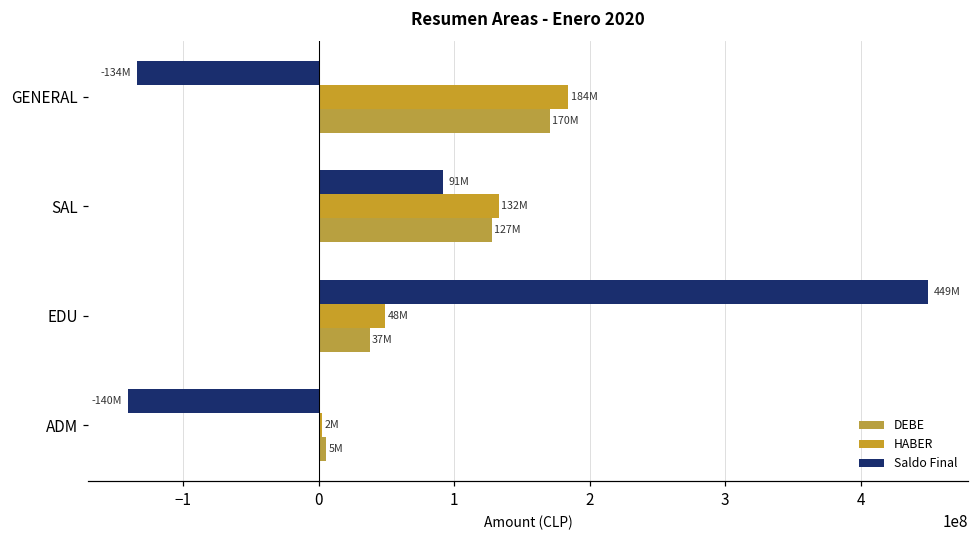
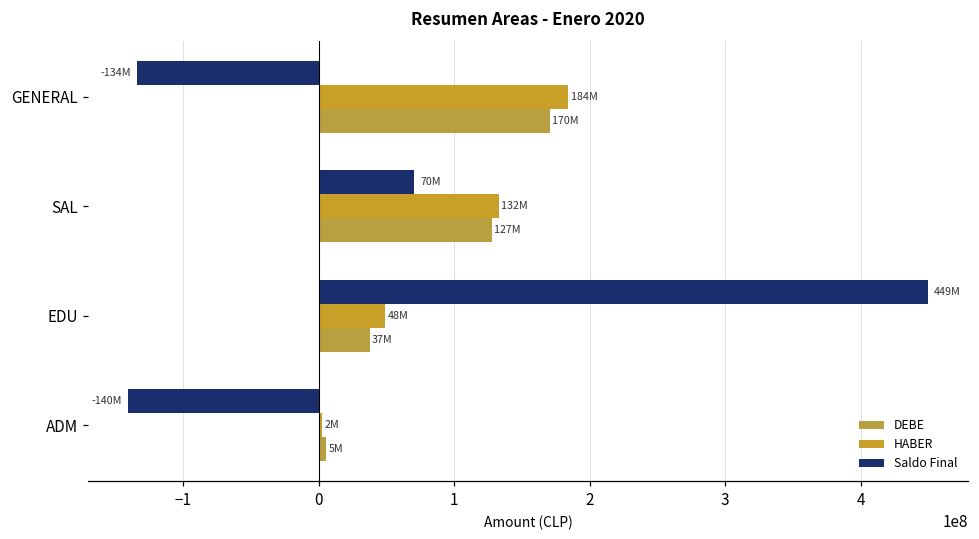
  {
    "Saldo Final": {
      "GENERAL": "-134M",
-     "SAL": "91M"
+     "SAL": "70M"
    }
  }
